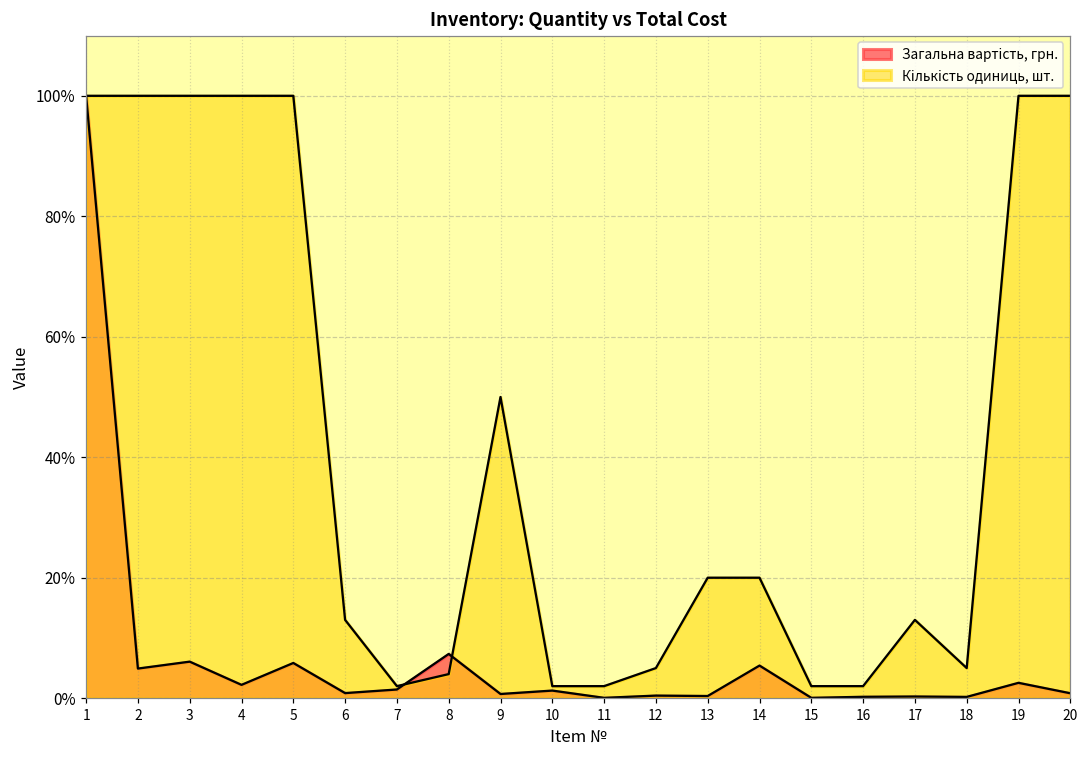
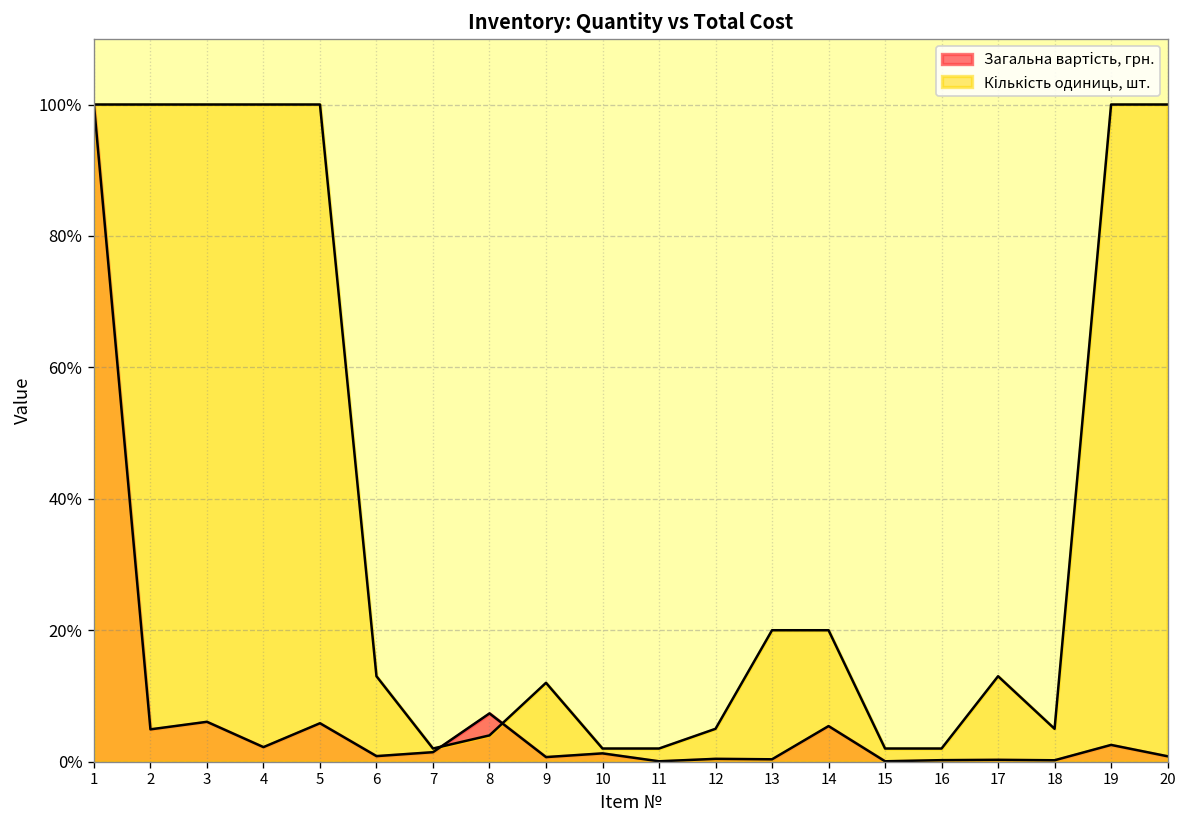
  {
    "Загальна вартість, грн.": {
      "2": "5%",
      "3": "6%",
      "4": "2%",
      "5": "6%",
      "6": "1%",
      "7": "1%",
      "8": "7%",
      "9": "1%",
      "10": "1%",
      "11": "0%",
      "12": "0%",
      "13": "0%",
      "14": "5%",
      "15": "0%",
      "16": "0%",
      "17": "0%",
      "18": "0%",
      "19": "3%",
      "20": "1%"
    },
    "Кількість одиниць, шт.": {
      "2": "100%",
      "3": "100%",
      "4": "100%",
      "5": "100%",
      "6": "13%",
      "7": "2%",
      "8": "4%",
-     "9": "50%",
+     "9": "12%",
      "10": "2%",
      "11": "2%",
      "12": "5%",
      "13": "20%",
      "14": "20%",
      "15": "2%",
      "16": "2%",
      "17": "13%",
      "18": "5%",
      "19": "100%",
      "20": "100%"
    }
  }
